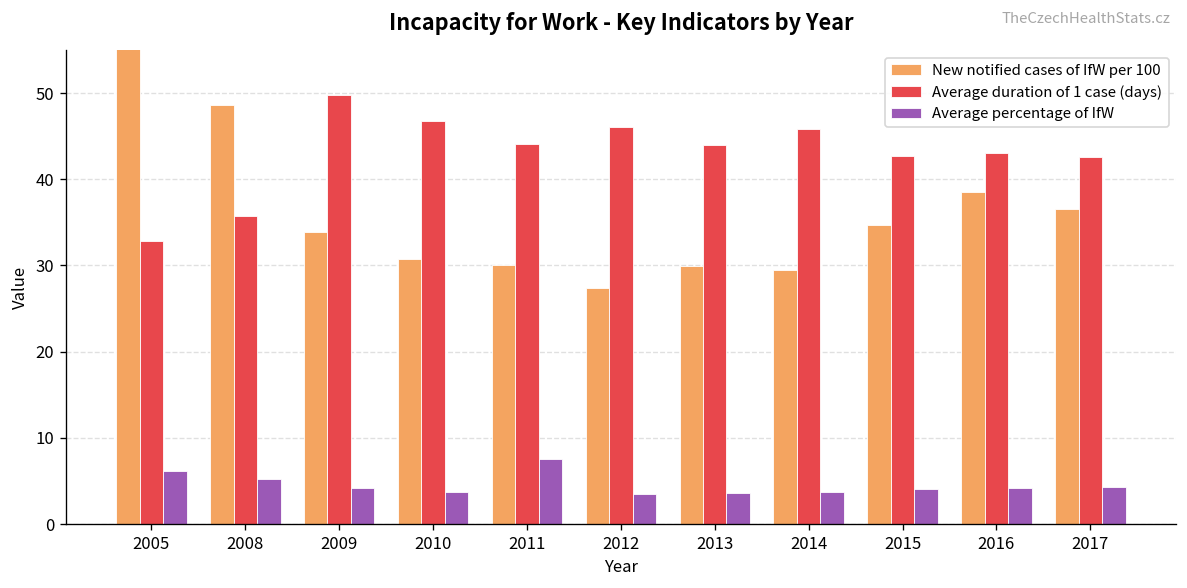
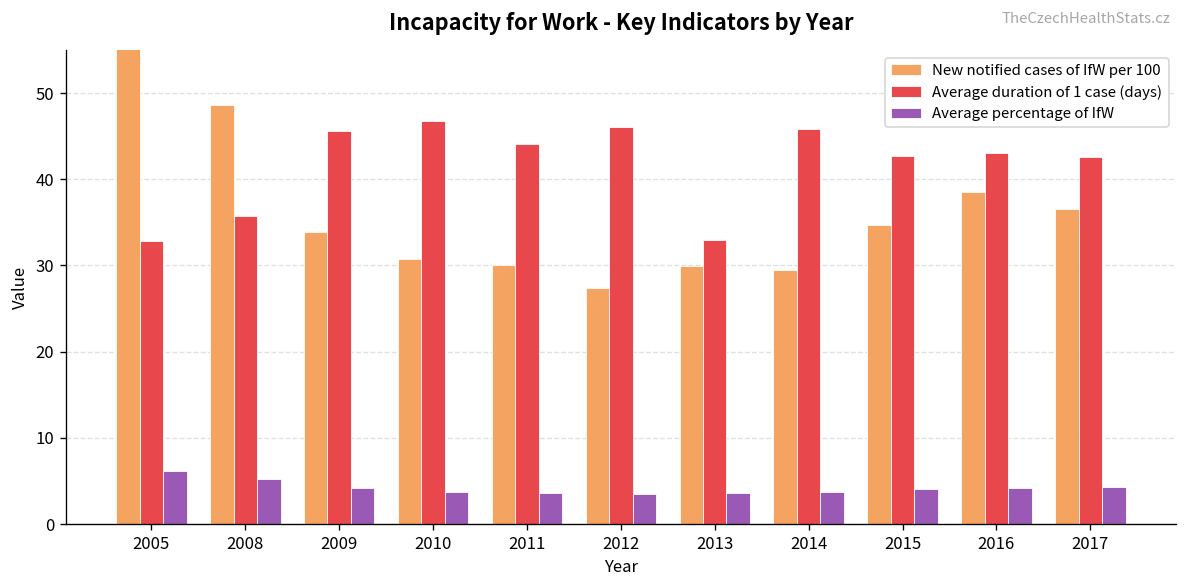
  {
    "New notified cases of IfW per 100": {
      "2008": 49,
      "2009": 34,
      "2010": 31,
      "2011": 30,
      "2012": 27,
      "2013": 30,
      "2014": 30,
      "2015": 35,
      "2016": 39,
      "2017": 37
    },
    "Average duration of 1 case (days)": {
      "2005": 33,
      "2008": 36,
-     "2009": 50,
+     "2009": 46,
      "2010": 47,
      "2011": 44,
      "2012": 46,
-     "2013": 44,
+     "2013": 33,
      "2014": 46,
      "2015": 43,
      "2016": 43,
      "2017": 43
    },
    "Average percentage of IfW": {
      "2005": 6,
      "2008": 5,
      "2009": 4,
      "2010": 4,
-     "2011": 8,
+     "2011": 4,
      "2012": 3,
      "2013": 4,
      "2014": 4,
      "2015": 4,
      "2016": 4,
      "2017": 4
    }
  }
